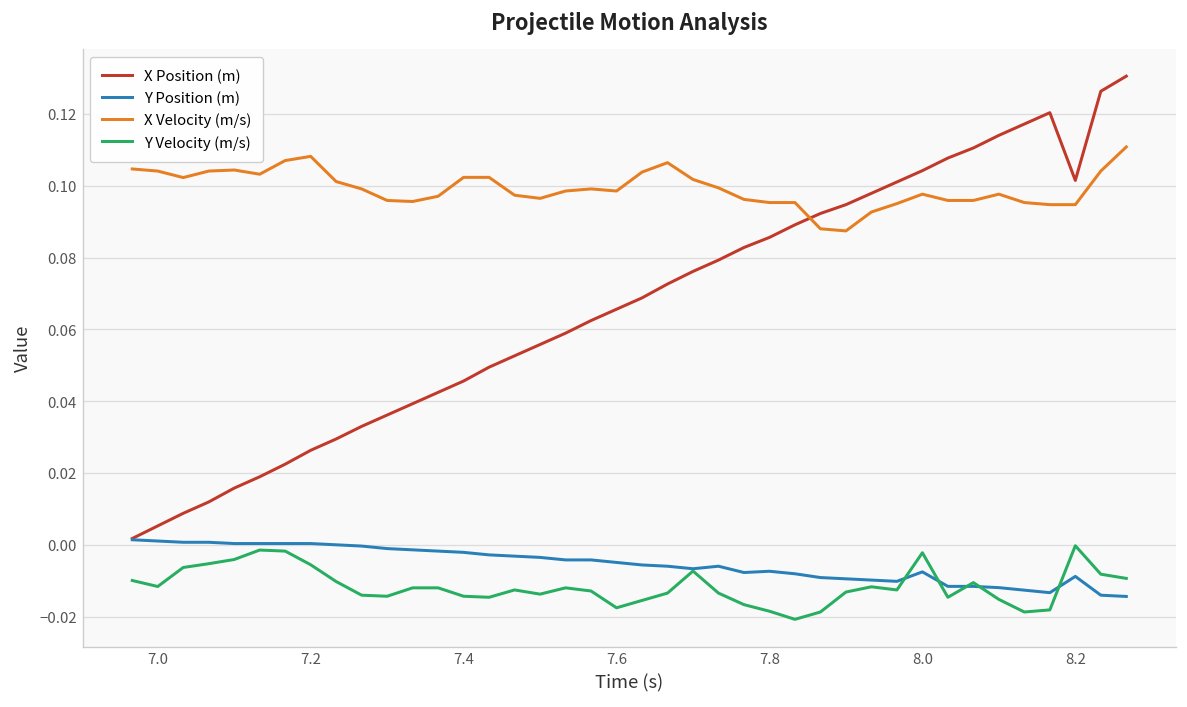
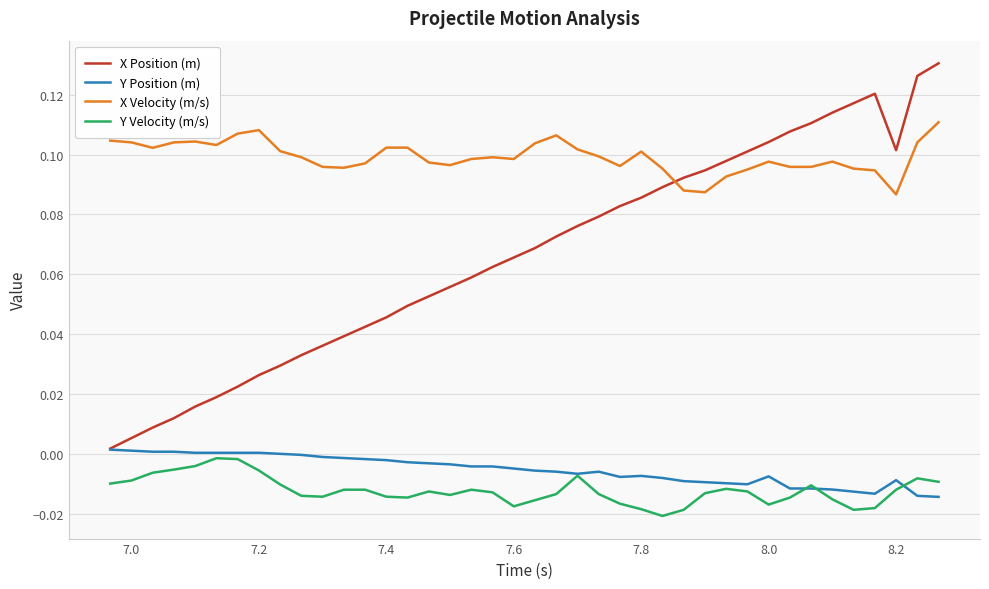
  {
    "X Position (m)": {
      "7.0": 0.005,
      "7.2": 0.026,
      "7.4": 0.046,
      "7.6": 0.066,
      "7.8": 0.086,
      "8.0": 0.104,
      "8.2": 0.101
    },
    "Y Position (m)": {
      "7.0": 0.001,
      "7.2": 0.000,
      "7.4": -0.002,
      "7.6": -0.005,
      "7.8": -0.007,
      "8.0": -0.008,
      "8.2": -0.009
    },
    "X Velocity (m/s)": {
      "7.0": 0.104,
      "7.2": 0.108,
      "7.4": 0.102,
      "7.6": 0.099,
-     "7.8": 0.095,
+     "7.8": 0.101,
      "8.0": 0.098,
-     "8.2": 0.095
+     "8.2": 0.087
    },
    "Y Velocity (m/s)": {
-     "7.0": -0.012,
+     "7.0": -0.009,
      "7.2": -0.006,
      "7.4": -0.014,
      "7.6": -0.018,
      "7.8": -0.018,
-     "8.0": -0.002,
-     "8.2": 0.000
+     "8.0": -0.017,
+     "8.2": -0.012
    }
  }
